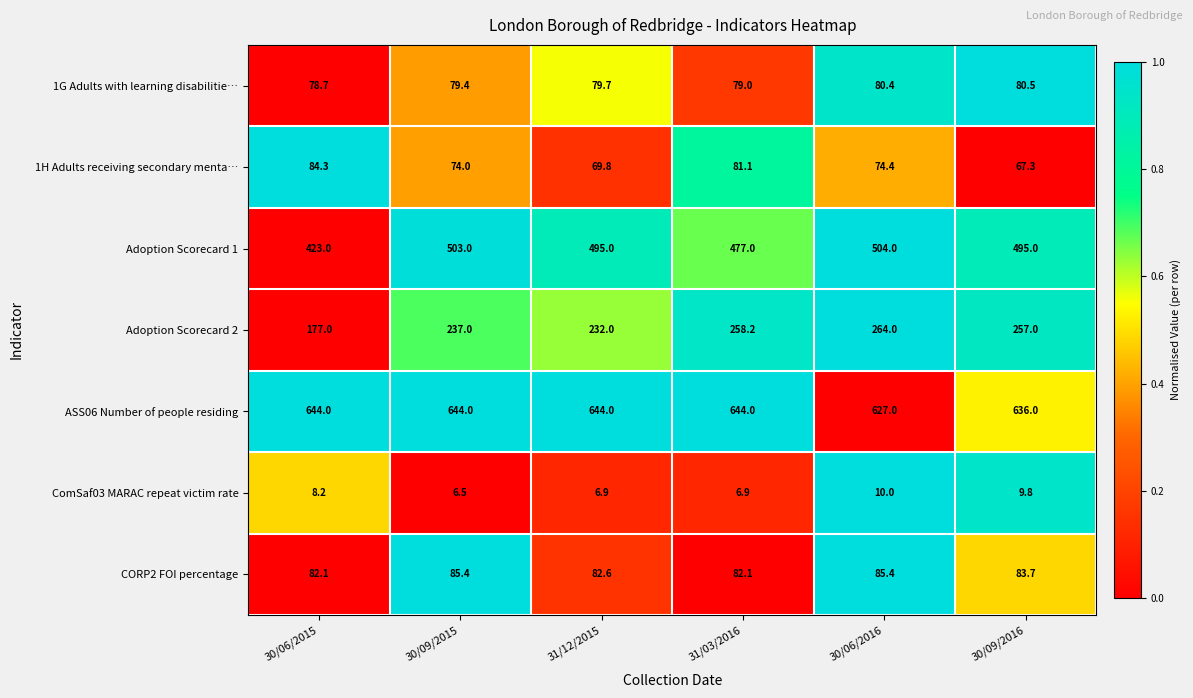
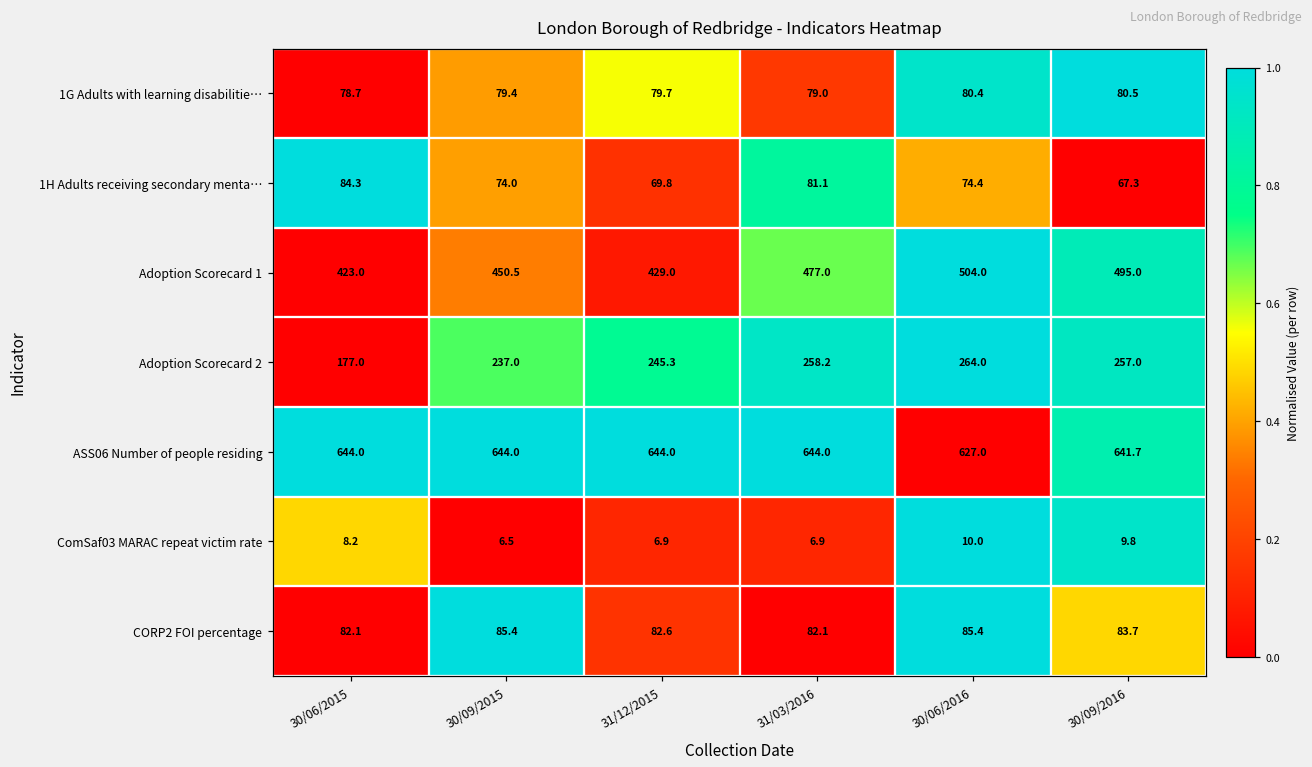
  {
    "1G Adults with learning disabilitie…": {
      "30/06/2015": 78.7,
      "30/09/2015": 79.4,
      "31/12/2015": 79.7,
      "31/03/2016": 79.0,
      "30/06/2016": 80.4,
      "30/09/2016": 80.5
    },
    "1H Adults receiving secondary menta…": {
      "30/06/2015": 84.3,
      "30/09/2015": 74.0,
      "31/12/2015": 69.8,
      "31/03/2016": 81.1,
      "30/06/2016": 74.4,
      "30/09/2016": 67.3
    },
    "Adoption Scorecard 1": {
      "30/06/2015": 423.0,
-     "30/09/2015": 503.0,
-     "31/12/2015": 495.0,
+     "30/09/2015": 450.5,
+     "31/12/2015": 429.0,
      "31/03/2016": 477.0,
      "30/06/2016": 504.0,
      "30/09/2016": 495.0
    },
    "Adoption Scorecard 2": {
      "30/06/2015": 177.0,
      "30/09/2015": 237.0,
-     "31/12/2015": 232.0,
+     "31/12/2015": 245.3,
      "31/03/2016": 258.2,
      "30/06/2016": 264.0,
      "30/09/2016": 257.0
    },
    "ASS06 Number of people residing": {
      "30/06/2015": 644.0,
      "30/09/2015": 644.0,
      "31/12/2015": 644.0,
      "31/03/2016": 644.0,
      "30/06/2016": 627.0,
-     "30/09/2016": 636.0
+     "30/09/2016": 641.7
    },
    "ComSaf03 MARAC repeat victim rate": {
      "30/06/2015": 8.2,
      "30/09/2015": 6.5,
      "31/12/2015": 6.9,
      "31/03/2016": 6.9,
      "30/06/2016": 10.0,
      "30/09/2016": 9.8
    },
    "CORP2 FOI percentage": {
      "30/06/2015": 82.1,
      "30/09/2015": 85.4,
      "31/12/2015": 82.6,
      "31/03/2016": 82.1,
      "30/06/2016": 85.4,
      "30/09/2016": 83.7
    }
  }
